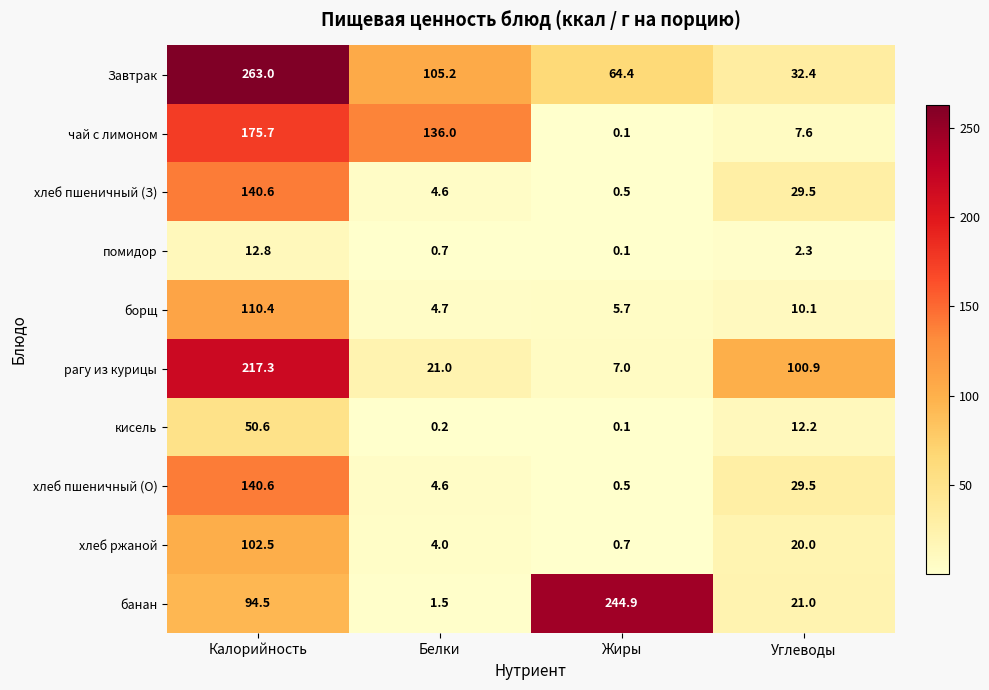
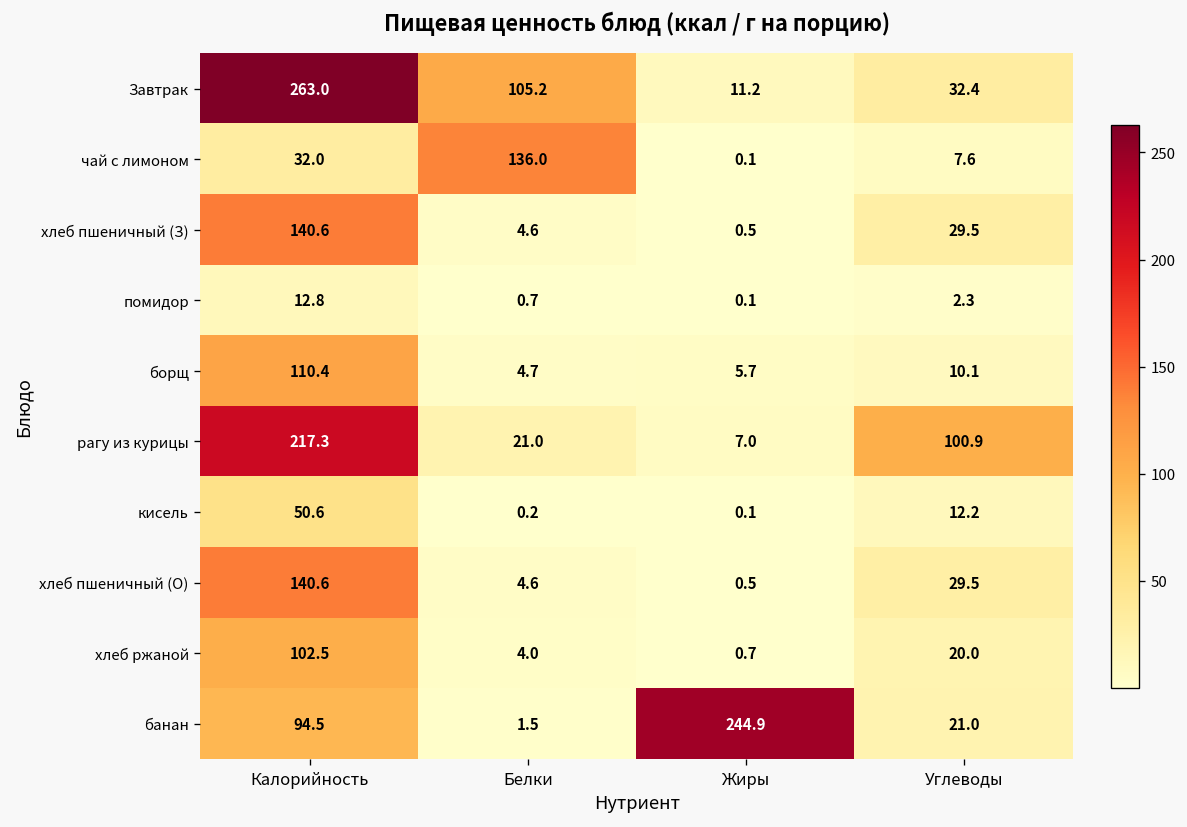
  {
    "Завтрак": {
      "Калорийность": 263.0,
      "Белки": 105.2,
-     "Жиры": 64.4,
+     "Жиры": 11.2,
      "Углеводы": 32.4
    },
    "чай с лимоном": {
-     "Калорийность": 175.7,
+     "Калорийность": 32.0,
      "Белки": 136.0,
      "Жиры": 0.1,
      "Углеводы": 7.6
    },
    "хлеб пшеничный (З)": {
      "Калорийность": 140.6,
      "Белки": 4.6,
      "Жиры": 0.5,
      "Углеводы": 29.5
    },
    "помидор": {
      "Калорийность": 12.8,
      "Белки": 0.7,
      "Жиры": 0.1,
      "Углеводы": 2.3
    },
    "борщ": {
      "Калорийность": 110.4,
      "Белки": 4.7,
      "Жиры": 5.7,
      "Углеводы": 10.1
    },
    "рагу из курицы": {
      "Калорийность": 217.3,
      "Белки": 21.0,
      "Жиры": 7.0,
      "Углеводы": 100.9
    },
    "кисель": {
      "Калорийность": 50.6,
      "Белки": 0.2,
      "Жиры": 0.1,
      "Углеводы": 12.2
    },
    "хлеб пшеничный (О)": {
      "Калорийность": 140.6,
      "Белки": 4.6,
      "Жиры": 0.5,
      "Углеводы": 29.5
    },
    "хлеб ржаной": {
      "Калорийность": 102.5,
      "Белки": 4.0,
      "Жиры": 0.7,
      "Углеводы": 20.0
    },
    "банан": {
      "Калорийность": 94.5,
      "Белки": 1.5,
      "Жиры": 244.9,
      "Углеводы": 21.0
    }
  }
